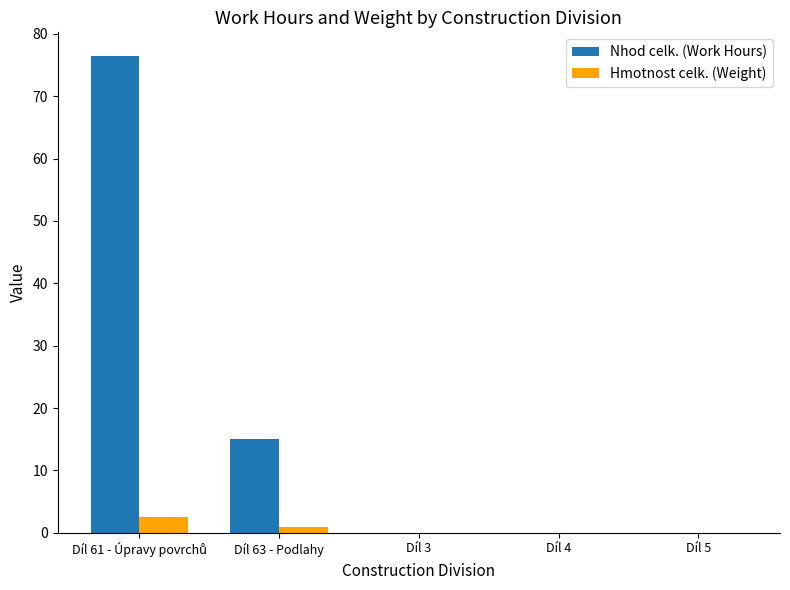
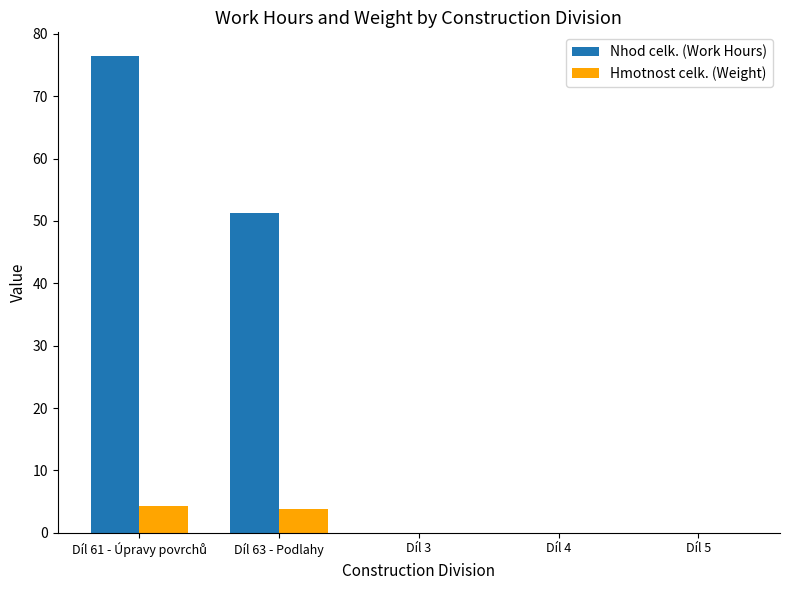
  {
    "Nhod celk. (Work Hours)": {
      "Díl 61 - Úpravy povrchů": 76,
-     "Díl 63 - Podlahy": 15,
+     "Díl 63 - Podlahy": 51,
      "Díl 3": 0,
      "Díl 4": 0,
      "Díl 5": 0
    },
    "Hmotnost celk. (Weight)": {
-     "Díl 61 - Úpravy povrchů": 3,
-     "Díl 63 - Podlahy": 1,
+     "Díl 61 - Úpravy povrchů": 4,
+     "Díl 63 - Podlahy": 4,
      "Díl 3": 0,
      "Díl 4": 0,
      "Díl 5": 0
    }
  }
